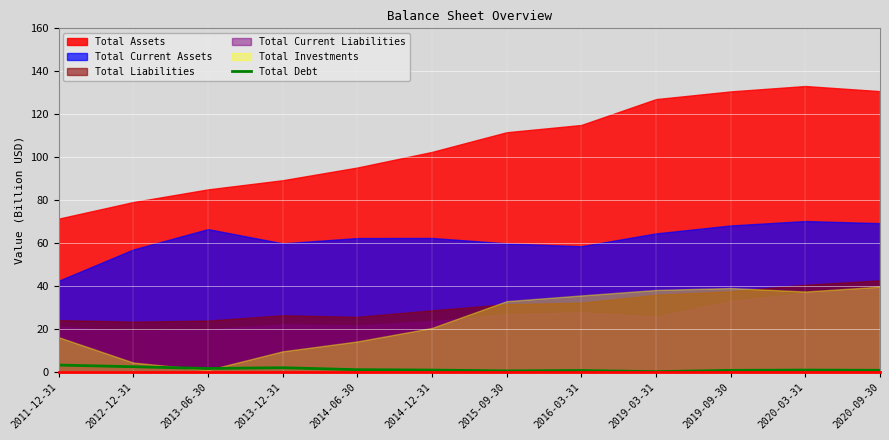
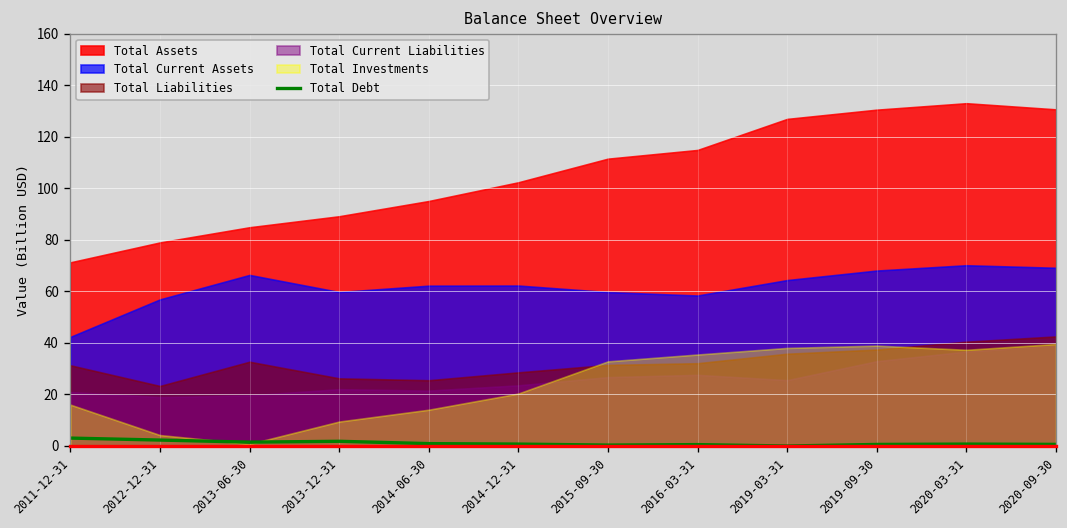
  {
    "Total Debt": {
      "2011-12-31": 3,
      "2012-12-31": 2,
      "2013-12-31": 2,
      "2014-06-30": 1,
      "2014-12-31": 1,
      "2015-09-30": 0,
      "2016-03-31": 1,
      "2019-03-31": 0,
      "2019-09-30": 1,
      "2020-03-31": 1,
      "2020-09-30": 1
    },
    "Total Assets": {
      "2011-12-31": 71,
      "2012-12-31": 79,
      "2013-06-30": 85,
      "2013-12-31": 89,
      "2014-06-30": 95,
      "2014-12-31": 102,
      "2015-09-30": 112,
      "2016-03-31": 115,
      "2019-03-31": 127,
      "2019-09-30": 131,
      "2020-03-31": 133,
      "2020-09-30": 131
    },
    "Total Current Assets": {
      "2011-12-31": 42,
      "2012-12-31": 57,
      "2013-06-30": 66,
      "2013-12-31": 60,
      "2014-06-30": 62,
      "2014-12-31": 62,
      "2015-09-30": 60,
      "2016-03-31": 58,
      "2019-03-31": 64,
      "2019-09-30": 68,
      "2020-03-31": 70,
      "2020-09-30": 69
    },
    "Total Liabilities": {
-     "2011-12-31": 24,
+     "2011-12-31": 31,
      "2012-12-31": 23,
-     "2013-06-30": 24,
+     "2013-06-30": 33,
      "2013-12-31": 26,
      "2014-06-30": 26,
      "2014-12-31": 29,
      "2015-09-30": 31,
      "2016-03-31": 32,
      "2019-03-31": 36,
      "2019-09-30": 37,
      "2020-03-31": 41,
      "2020-09-30": 43
    },
    "Total Current Liabilities": {
      "2011-12-31": 21,
      "2012-12-31": 19,
      "2013-06-30": 20,
      "2013-12-31": 22,
      "2014-06-30": 22,
      "2014-12-31": 24,
      "2015-09-30": 27,
      "2016-03-31": 28,
      "2019-03-31": 26,
      "2019-09-30": 33
    },
    "Total Investments": {
      "2011-12-31": 16,
      "2012-12-31": 4,
      "2013-12-31": 9,
      "2014-06-30": 14,
      "2014-12-31": 20,
      "2015-09-30": 33,
      "2016-03-31": 36,
      "2019-03-31": 38,
      "2019-09-30": 39
    }
  }
